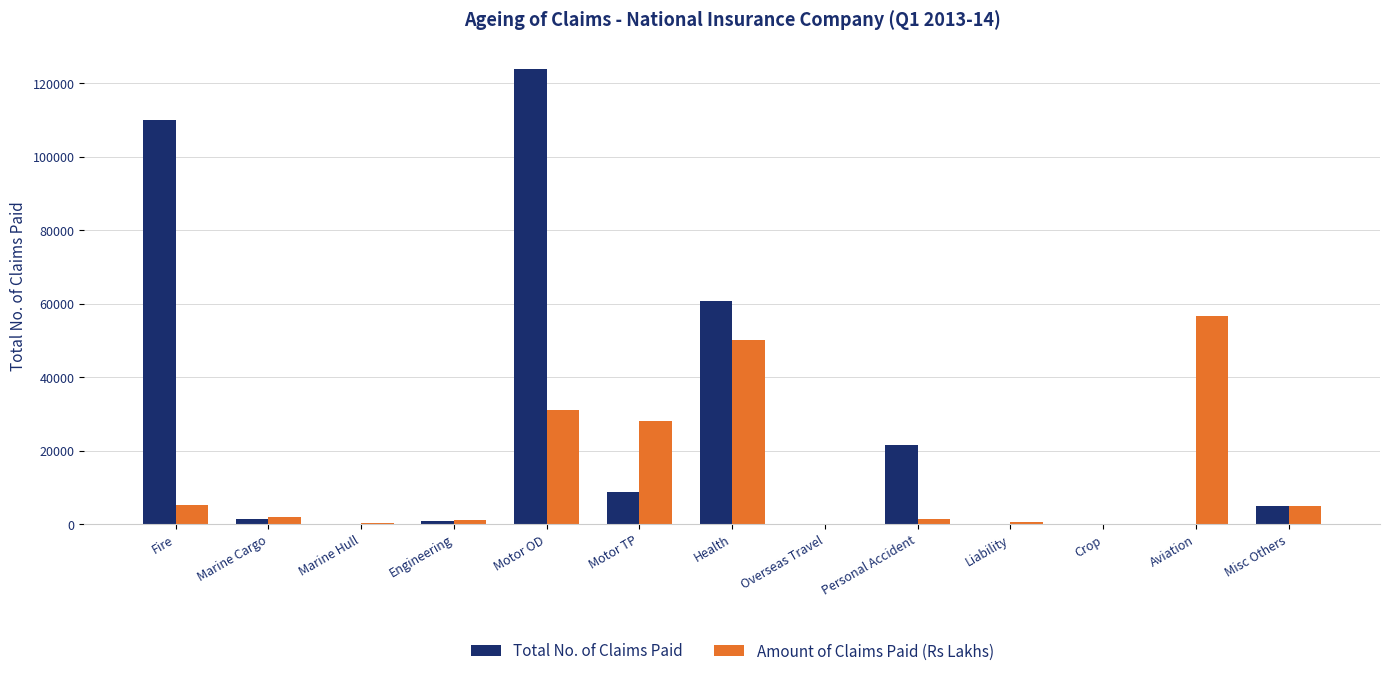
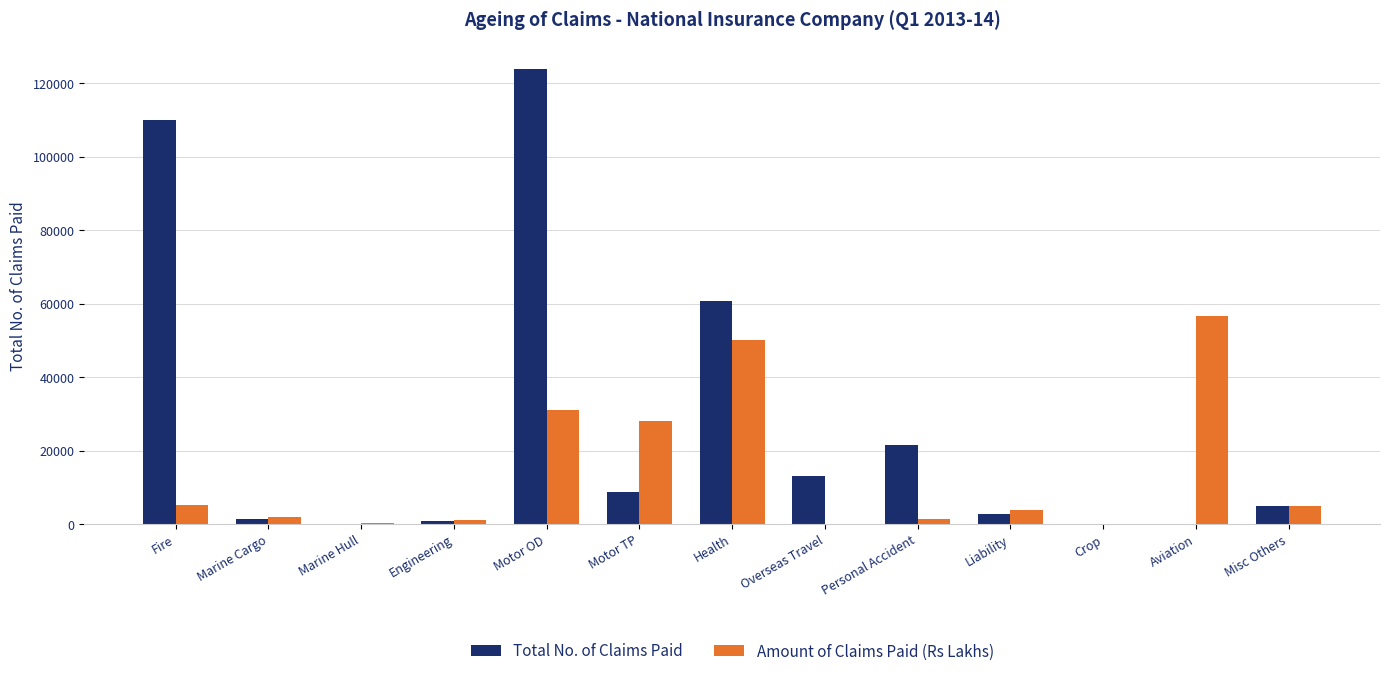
  {
    "Total No. of Claims Paid": {
      "Fire": 110000,
      "Marine Cargo": 1000,
      "Engineering": 1000,
      "Motor OD": 124000,
      "Motor TP": 9000,
      "Health": 61000,
-     "Overseas Travel": 0,
+     "Overseas Travel": 13000,
      "Personal Accident": 22000,
-     "Liability": 0,
+     "Liability": 3000,
      "Crop": 0,
      "Misc Others": 5000
    },
    "Amount of Claims Paid (Rs Lakhs)": {
      "Fire": 5000,
      "Marine Cargo": 2000,
      "Engineering": 1000,
      "Motor OD": 31000,
      "Motor TP": 28000,
      "Health": 50000,
      "Personal Accident": 1000,
-     "Liability": 1000,
+     "Liability": 4000,
      "Crop": 0,
      "Aviation": 57000,
      "Misc Others": 5000
    }
  }
